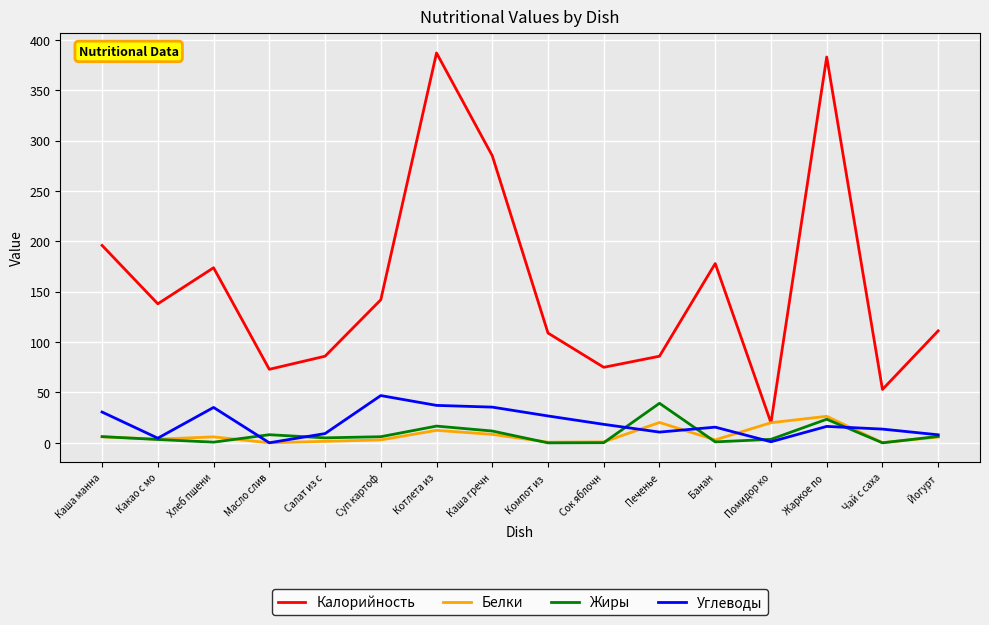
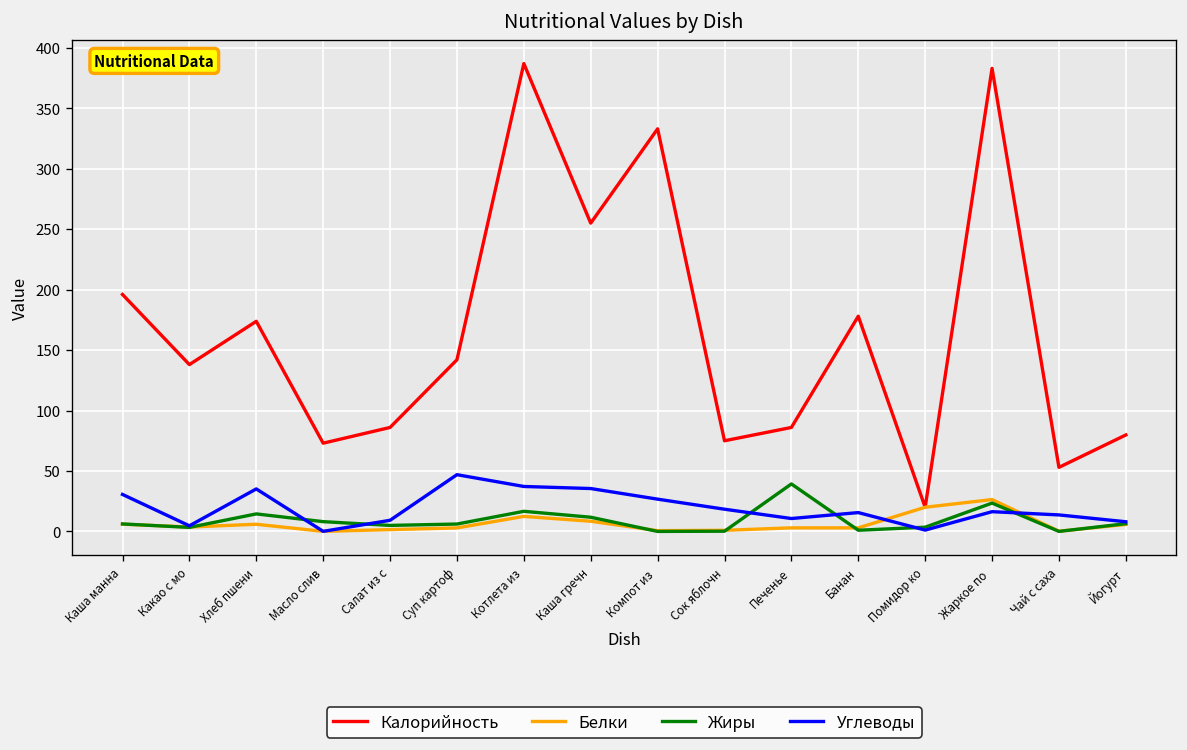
  {
    "Калорийность": {
      "Каша манна": 196,
      "Какао с мо": 138,
      "Хлеб пшени": 174,
      "Масло слив": 73,
      "Салат из с": 86,
      "Суп картоф": 142,
      "Котлета из": 387,
-     "Каша гречн": 285,
-     "Компот из": 109,
+     "Каша гречн": 255,
+     "Компот из": 333,
      "Сок яблочн": 75,
      "Печенье": 86,
      "Банан": 178,
      "Жаркое по": 383,
      "Чай с саха": 53,
-     "Йогурт": 111
+     "Йогурт": 80
    },
    "Белки": {
      "Хлеб пшени": 6,
      "Салат из с": 2,
      "Суп картоф": 3,
      "Котлета из": 12,
      "Каша гречн": 8,
-     "Печенье": 20,
+     "Печенье": 3,
      "Жаркое по": 26
    },
    "Жиры": {
-     "Хлеб пшени": 1,
+     "Хлеб пшени": 15,
      "Масло слив": 8,
      "Салат из с": 5,
      "Суп картоф": 6,
      "Котлета из": 17,
      "Каша гречн": 12,
      "Печенье": 39,
      "Жаркое по": 23
    },
    "Углеводы": {
      "Каша манна": 31,
      "Хлеб пшени": 35,
      "Салат из с": 9,
      "Суп картоф": 47,
      "Котлета из": 37,
      "Каша гречн": 35,
      "Компот из": 27,
      "Сок яблочн": 18,
      "Печенье": 11,
      "Банан": 16,
      "Жаркое по": 16,
      "Чай с саха": 14
    }
  }
